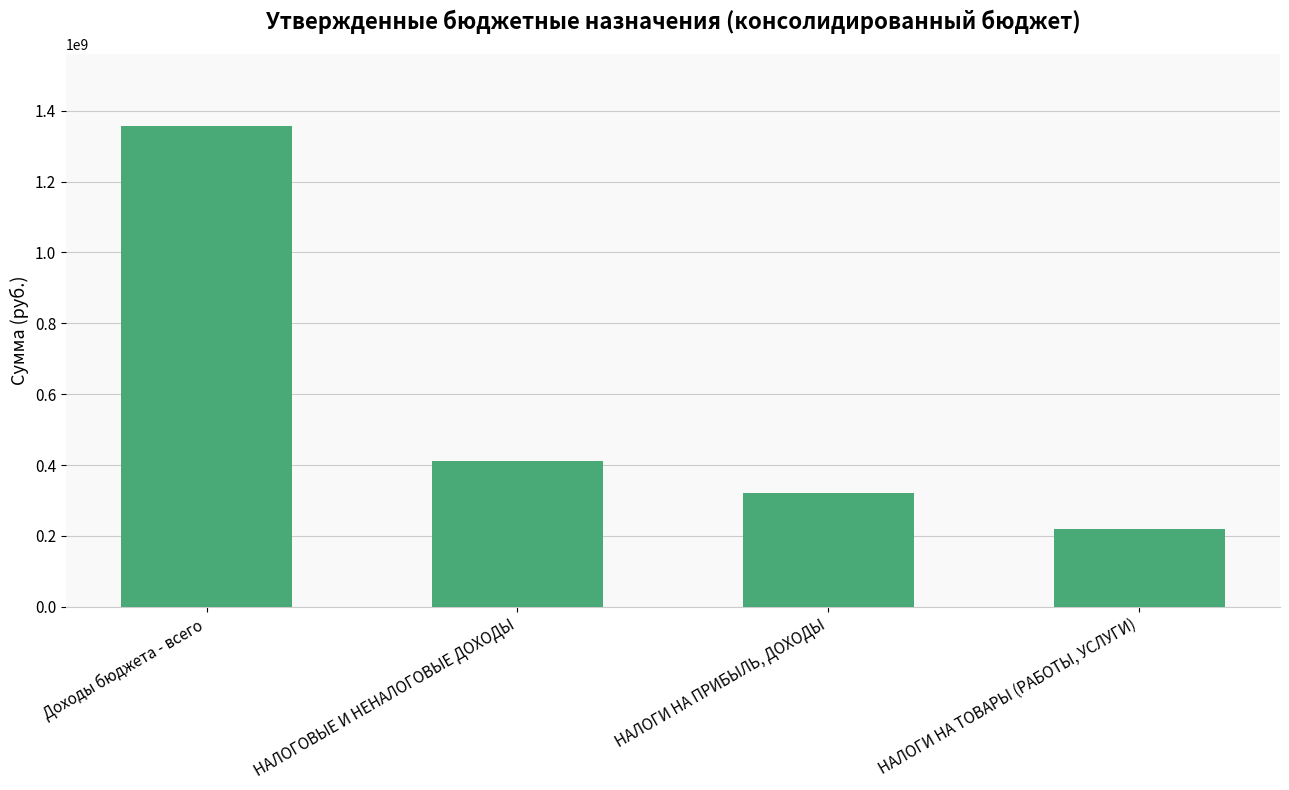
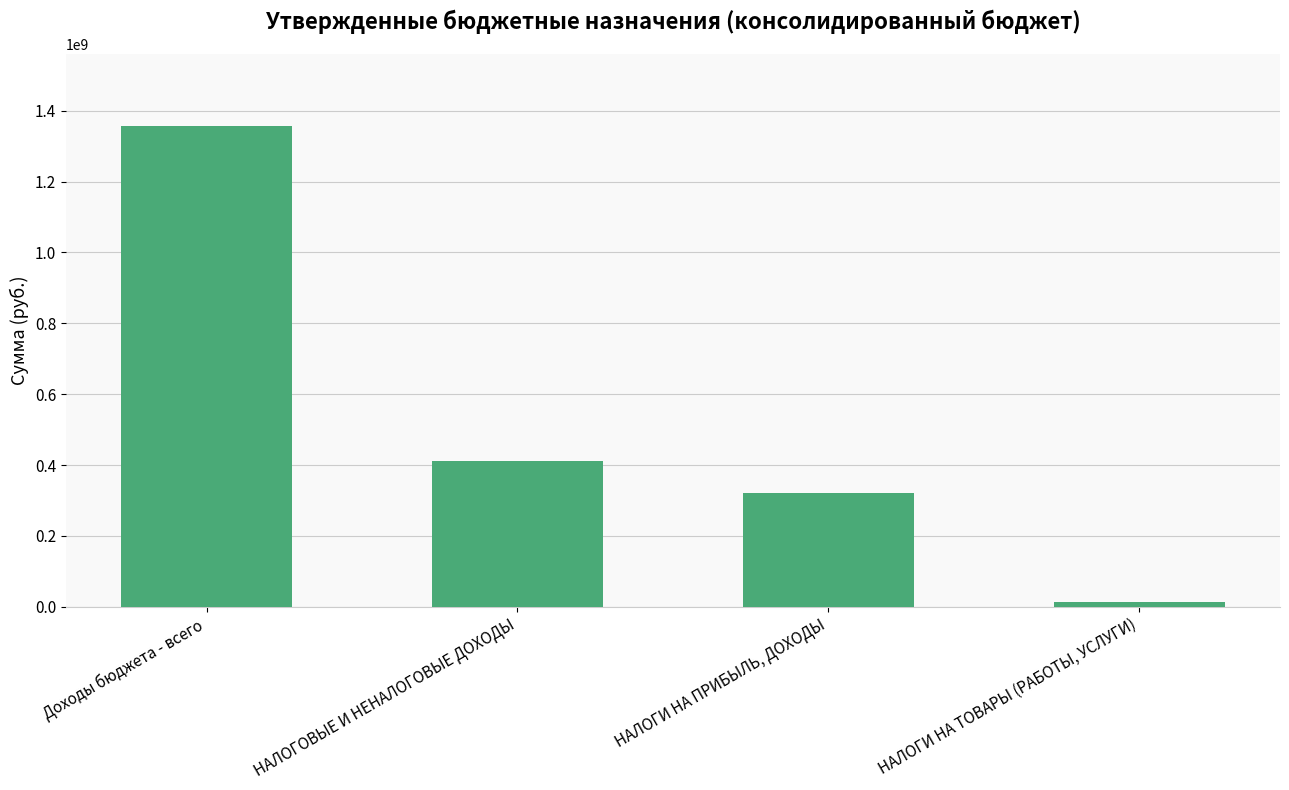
  {
    "Доходы бюджета - всего": 1360000000,
    "НАЛОГОВЫЕ И НЕНАЛОГОВЫЕ ДОХОДЫ": 410000000,
    "НАЛОГИ НА ПРИБЫЛЬ, ДОХОДЫ": 320000000,
-   "НАЛОГИ НА ТОВАРЫ (РАБОТЫ, УСЛУГИ)": 220000000
+   "НАЛОГИ НА ТОВАРЫ (РАБОТЫ, УСЛУГИ)": 10000000
  }
